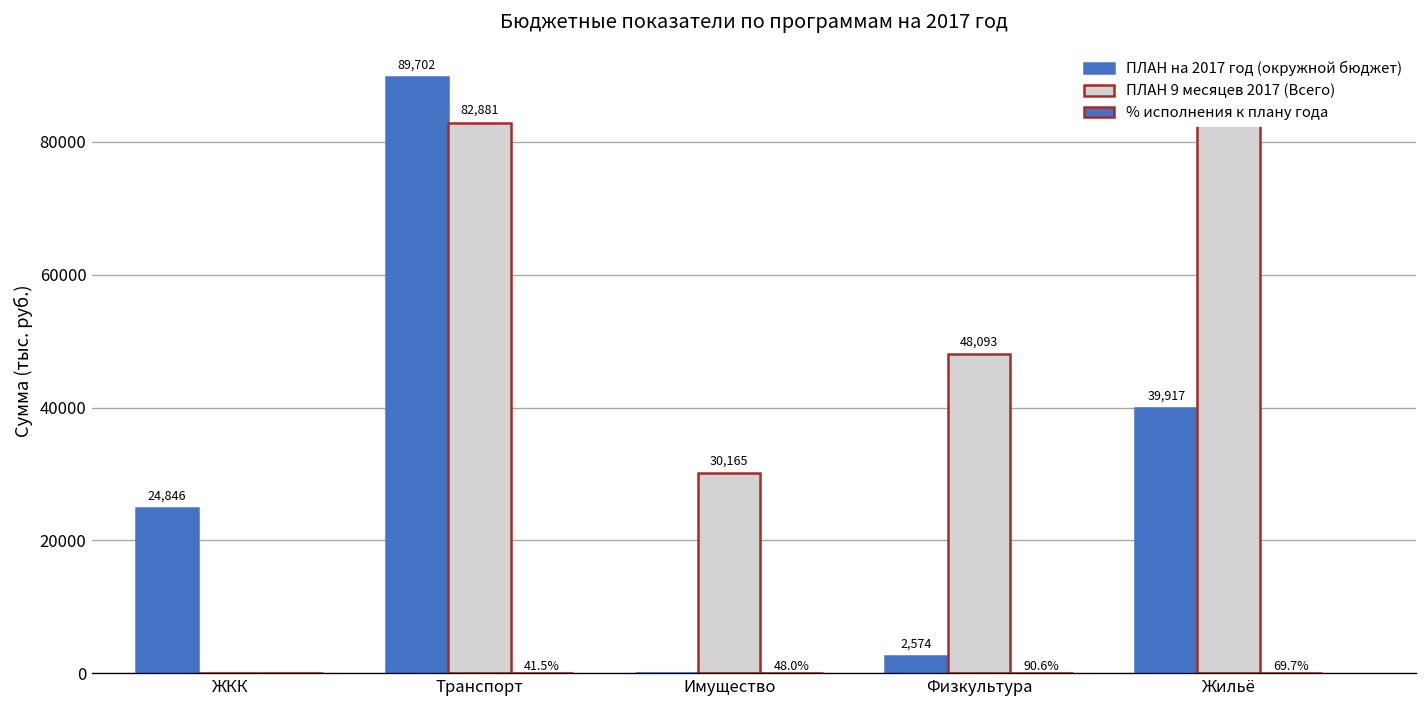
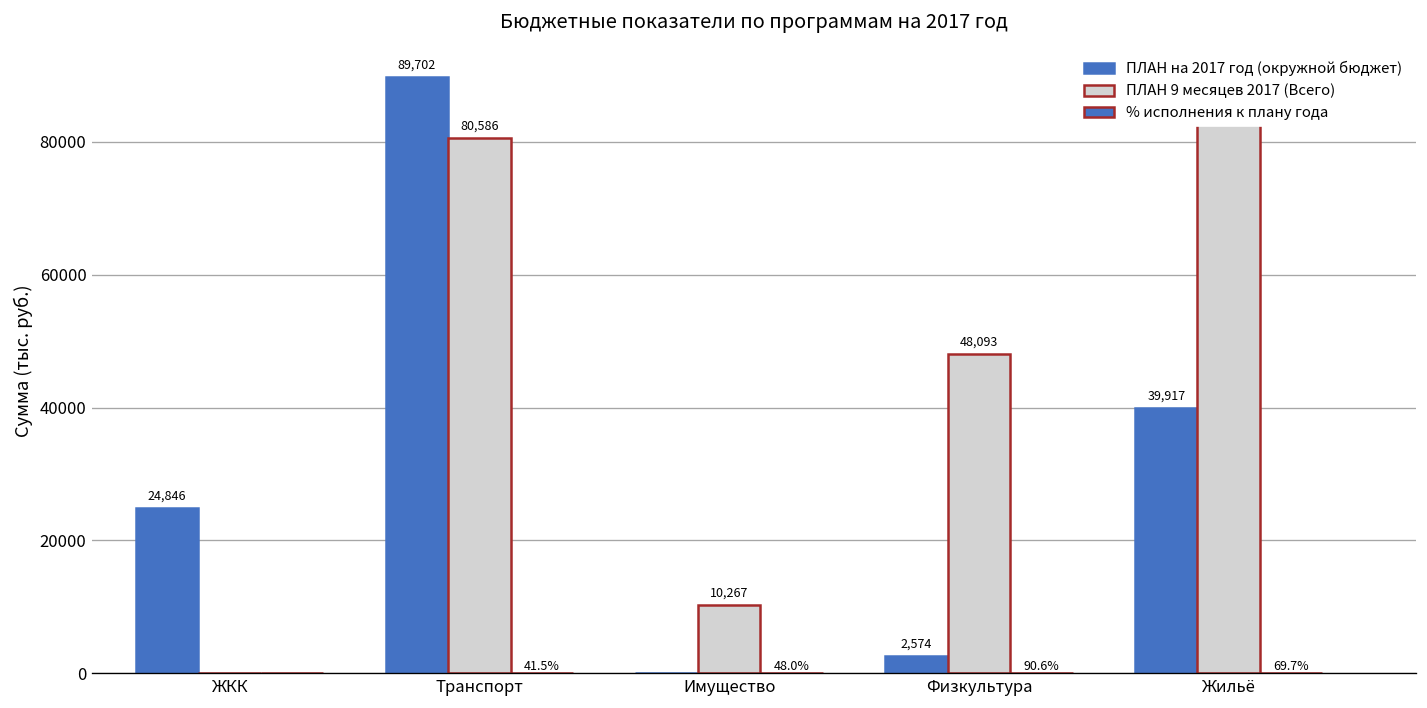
  {
    "ПЛАН 9 месяцев 2017 (Всего)": {
-     "Транспорт": "82,881",
-     "Имущество": "30,165",
+     "Транспорт": "80,586",
+     "Имущество": "10,267",
      "Физкультура": "48,093"
    }
  }
